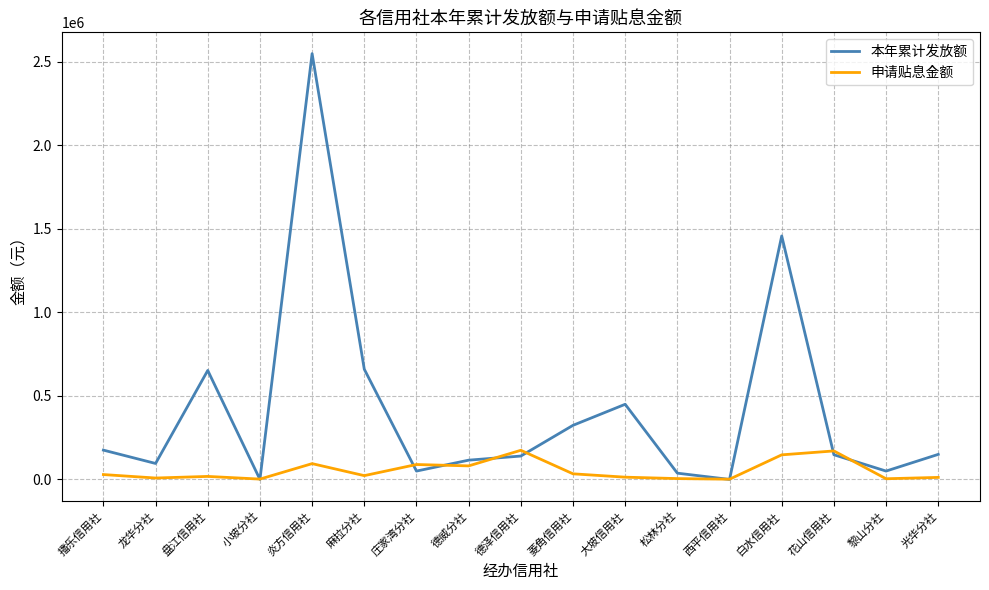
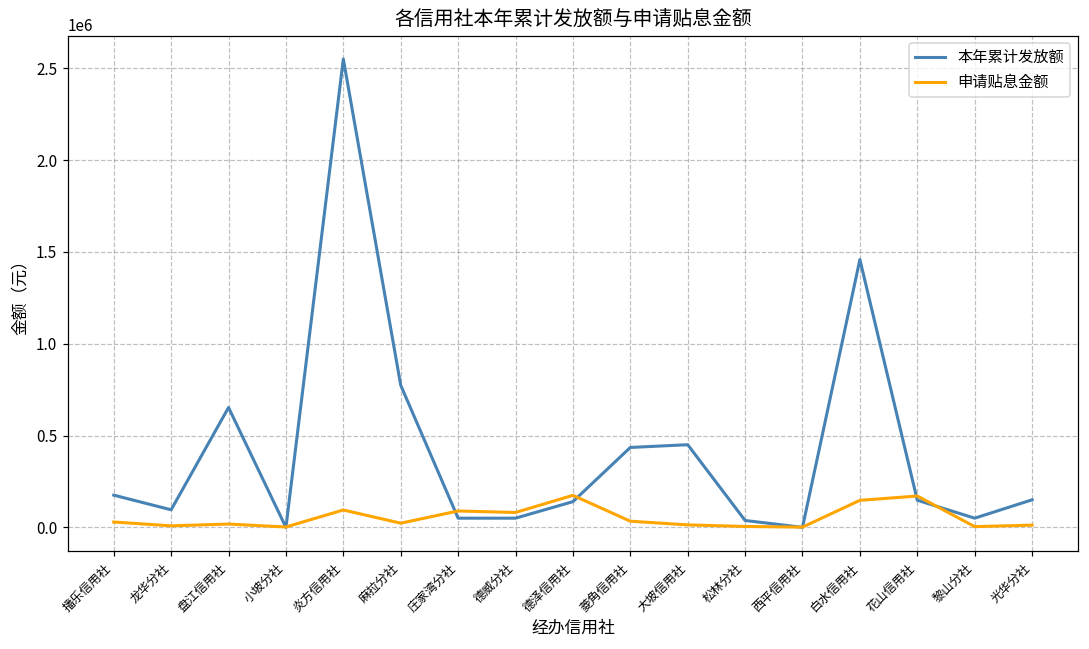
  {
    "本年累计发放额": {
      "播乐信用社": 180000,
      "龙华分社": 100000,
      "盘江信用社": 650000,
      "炎方信用社": 2550000,
-     "麻拉分社": 660000,
+     "麻拉分社": 770000,
      "庄家湾分社": 50000,
-     "德威分社": 120000,
+     "德威分社": 50000,
      "德泽信用社": 140000,
-     "菱角信用社": 320000,
+     "菱角信用社": 440000,
      "大坡信用社": 450000,
      "松林分社": 40000,
      "白水信用社": 1460000,
      "花山信用社": 150000,
      "黎山分社": 50000,
      "光华分社": 150000
    },
    "申请贴息金额": {
      "播乐信用社": 30000,
      "龙华分社": 10000,
      "盘江信用社": 20000,
      "炎方信用社": 90000,
      "麻拉分社": 20000,
      "庄家湾分社": 90000,
      "德威分社": 80000,
      "德泽信用社": 170000,
      "菱角信用社": 30000,
      "大坡信用社": 10000,
      "松林分社": 0,
      "白水信用社": 150000,
      "花山信用社": 170000,
      "黎山分社": 0,
      "光华分社": 10000
    }
  }
